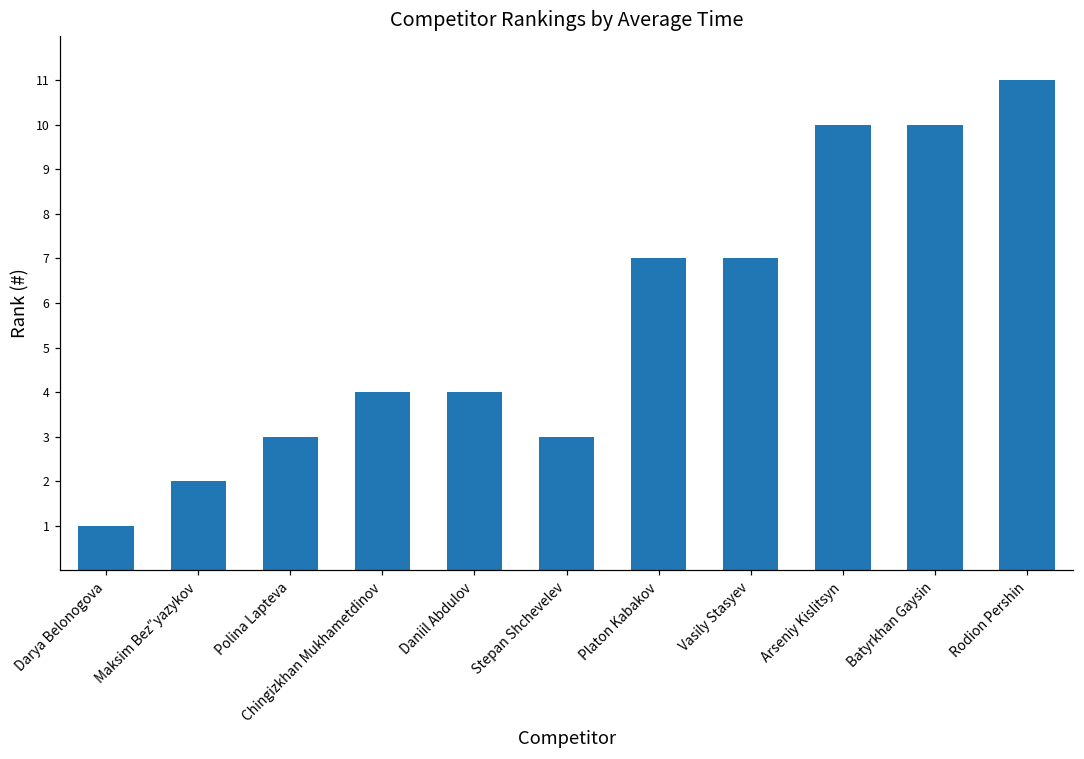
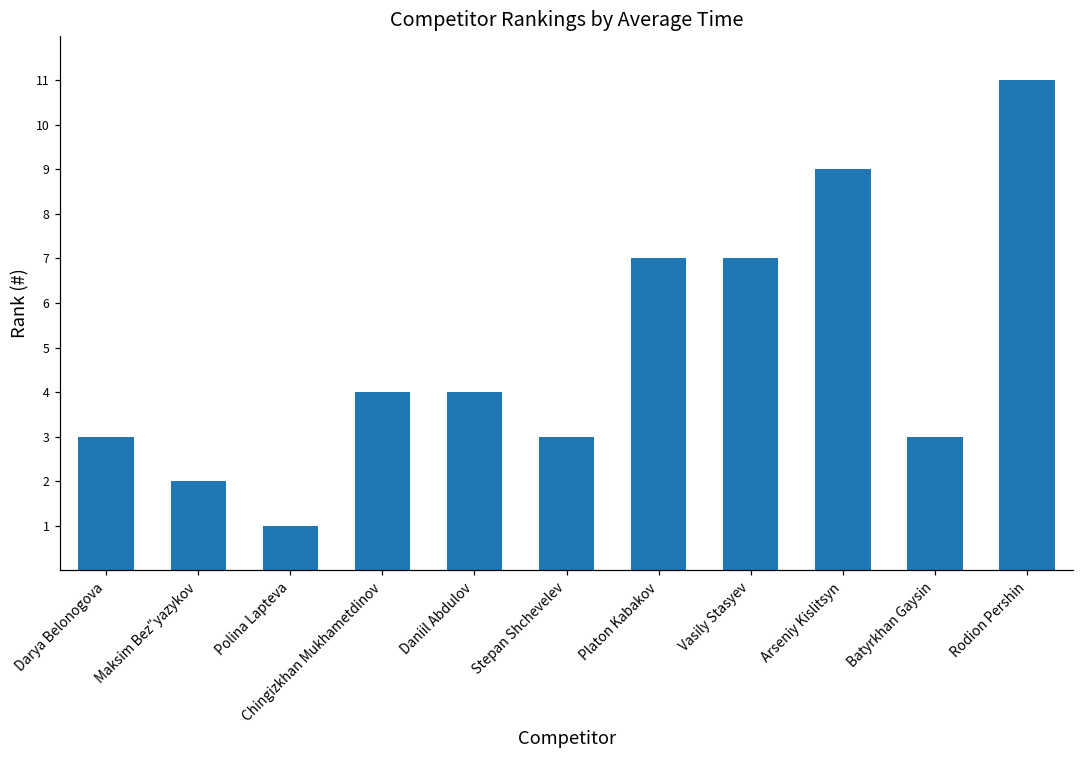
  {
-   "Darya Belonogova": 1,
+   "Darya Belonogova": 3,
    "Maksim Bezʺyazykov": 2,
-   "Polina Lapteva": 3,
+   "Polina Lapteva": 1,
    "Chingizkhan Mukhametdinov": 4,
    "Daniil Abdulov": 4,
    "Stepan Shchevelev": 3,
    "Platon Kabakov": 7,
    "Vasily Stasyev": 7,
-   "Arseniy Kislitsyn": 10,
-   "Batyrkhan Gaysin": 10,
+   "Arseniy Kislitsyn": 9,
+   "Batyrkhan Gaysin": 3,
    "Rodion Pershin": 11
  }
